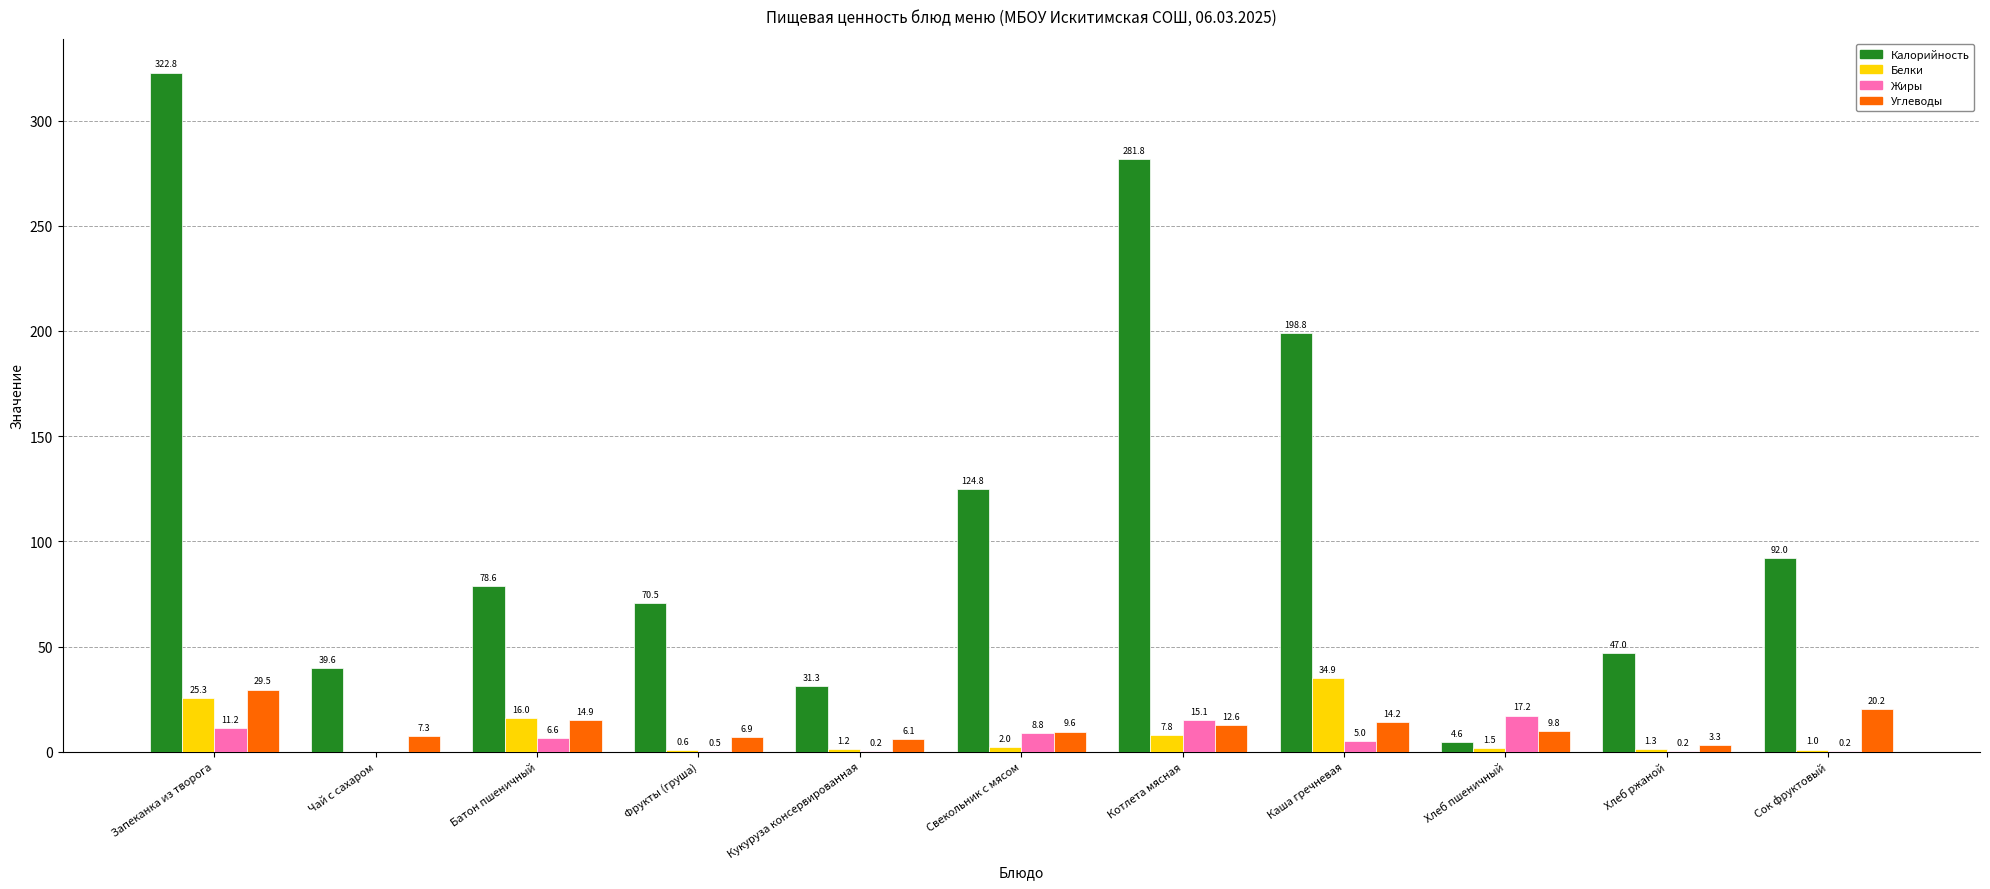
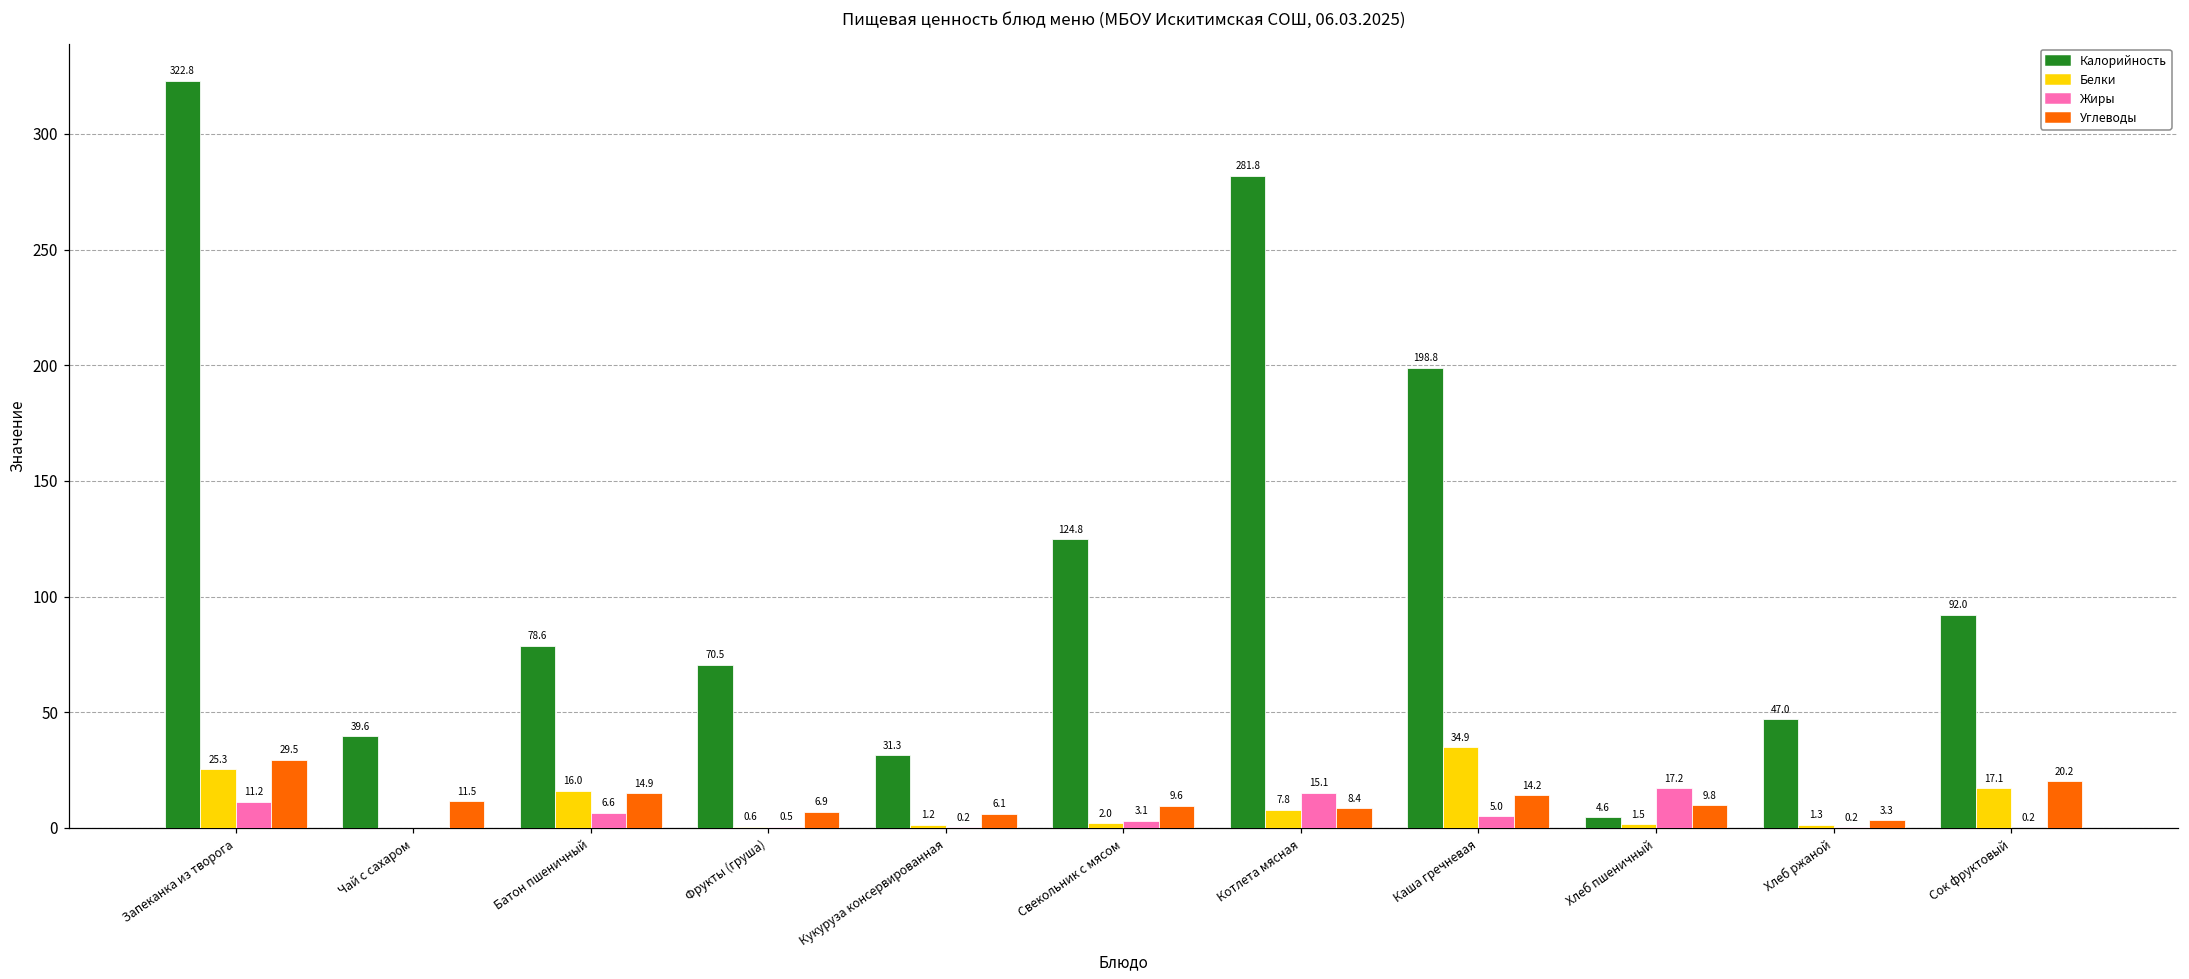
  {
    "Калорийность": {
      "Запеканка из творога": 322.8,
      "Чай с сахаром": 39.6,
      "Батон пшеничный": 78.6,
      "Фрукты (груша)": 70.5,
      "Кукуруза консервированная": 31.3,
      "Свекольник с мясом": 124.8,
      "Котлета мясная": 281.8,
      "Каша гречневая": 198.8,
      "Хлеб пшеничный": 4.6,
      "Хлеб ржаной": 47.0,
      "Сок фруктовый": 92.0
    },
    "Белки": {
      "Запеканка из творога": 25.3,
      "Батон пшеничный": 16.0,
      "Фрукты (груша)": 0.6,
      "Кукуруза консервированная": 1.2,
      "Свекольник с мясом": 2.0,
      "Котлета мясная": 7.8,
      "Каша гречневая": 34.9,
      "Хлеб пшеничный": 1.5,
      "Хлеб ржаной": 1.3,
-     "Сок фруктовый": 1.0
+     "Сок фруктовый": 17.1
    },
    "Жиры": {
      "Запеканка из творога": 11.2,
      "Батон пшеничный": 6.6,
      "Фрукты (груша)": 0.5,
      "Кукуруза консервированная": 0.2,
-     "Свекольник с мясом": 8.8,
+     "Свекольник с мясом": 3.1,
      "Котлета мясная": 15.1,
      "Каша гречневая": 5.0,
      "Хлеб пшеничный": 17.2,
      "Хлеб ржаной": 0.2,
      "Сок фруктовый": 0.2
    },
    "Углеводы": {
      "Запеканка из творога": 29.5,
-     "Чай с сахаром": 7.3,
+     "Чай с сахаром": 11.5,
      "Батон пшеничный": 14.9,
      "Фрукты (груша)": 6.9,
      "Кукуруза консервированная": 6.1,
      "Свекольник с мясом": 9.6,
-     "Котлета мясная": 12.6,
+     "Котлета мясная": 8.4,
      "Каша гречневая": 14.2,
      "Хлеб пшеничный": 9.8,
      "Хлеб ржаной": 3.3,
      "Сок фруктовый": 20.2
    }
  }
